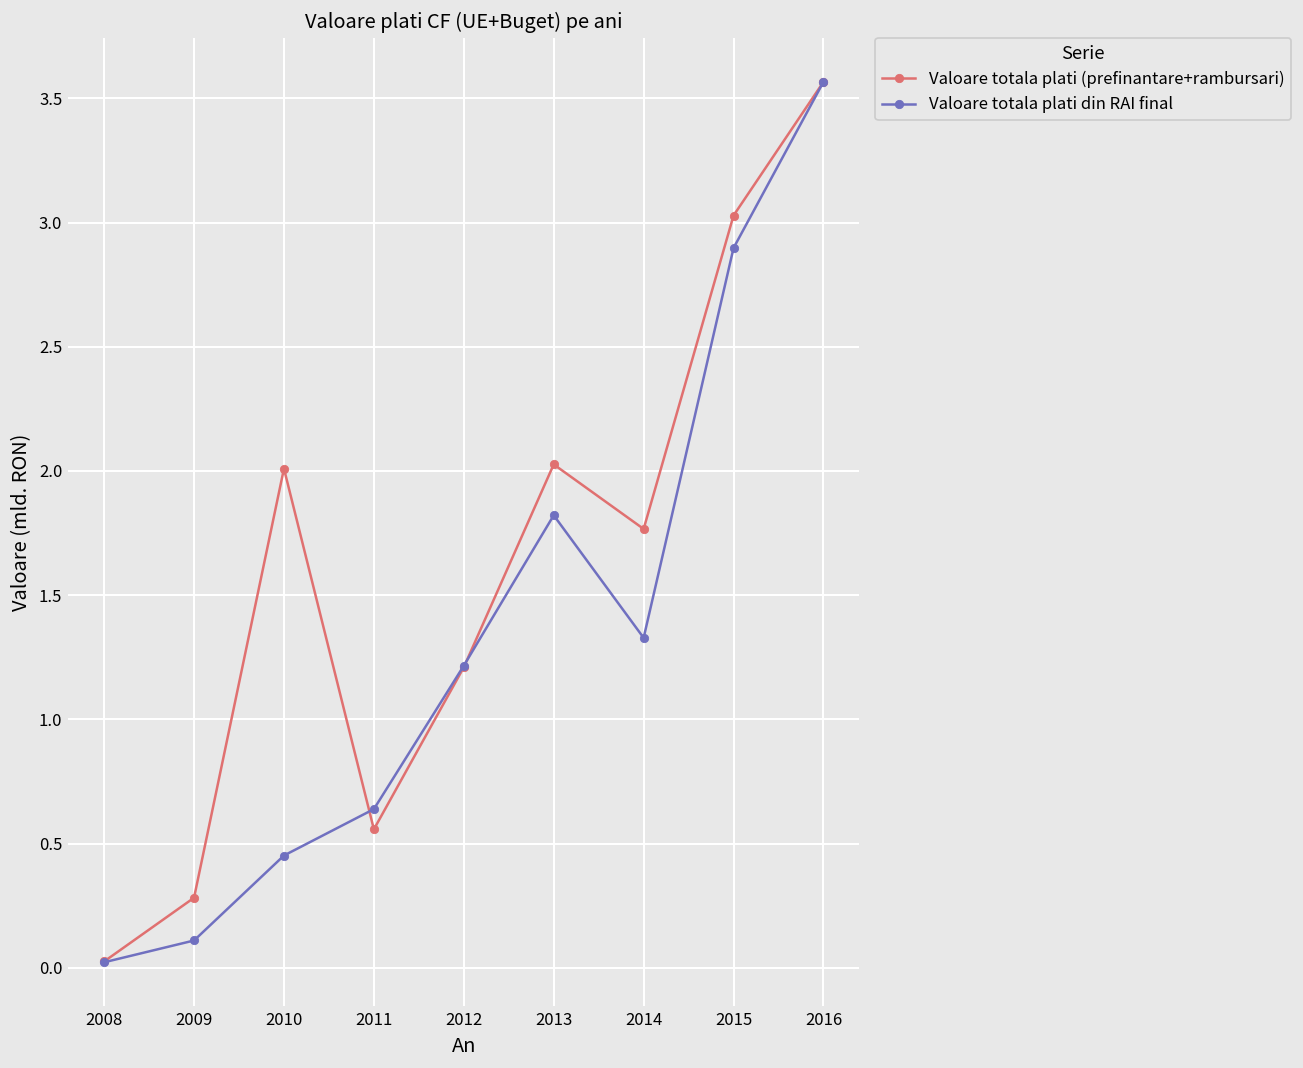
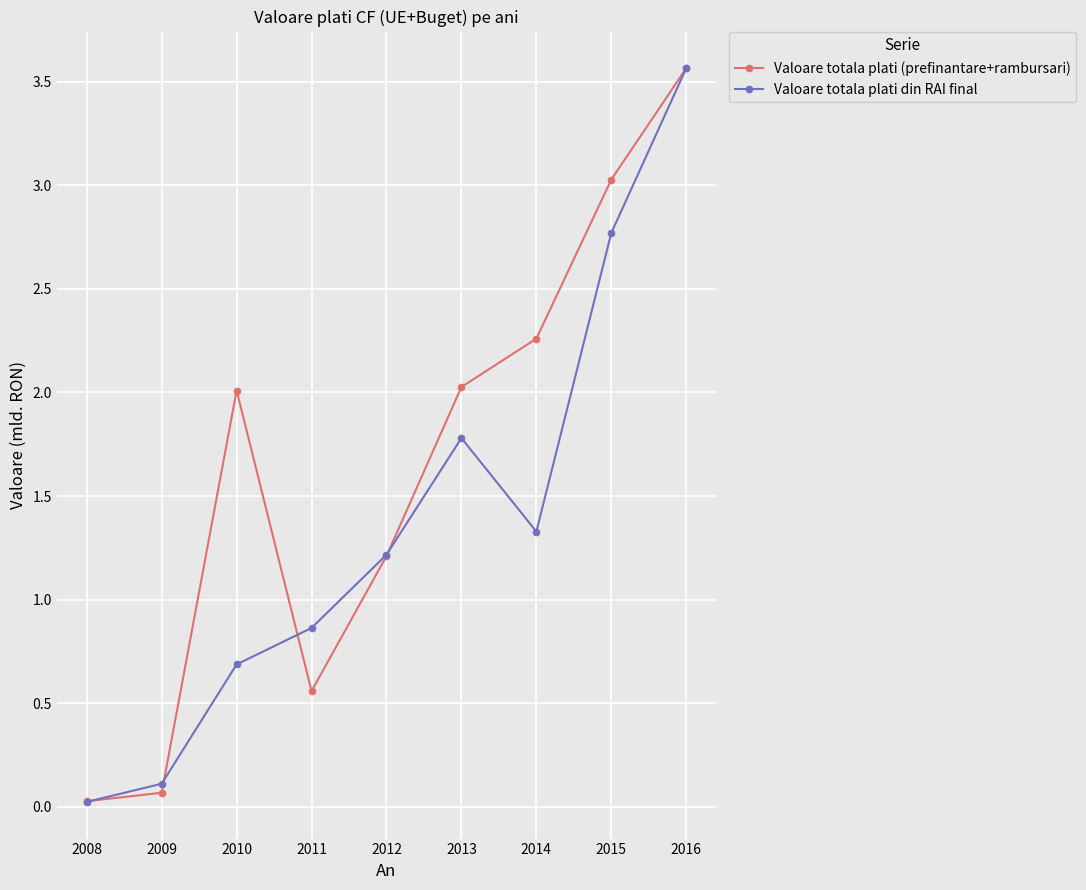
  {
    "Valoare totala plati (prefinantare+rambursari)": {
-     "2009": 0.28,
+     "2009": 0.07,
      "2010": 2.01,
      "2011": 0.56,
      "2013": 2.03,
-     "2014": 1.77,
+     "2014": 2.26,
      "2015": 3.03
    },
    "Valoare totala plati din RAI final": {
      "2009": 0.11,
-     "2010": 0.45,
-     "2011": 0.64,
-     "2013": 1.82,
+     "2010": 0.69,
+     "2011": 0.86,
+     "2013": 1.78,
      "2014": 1.33,
-     "2015": 2.90
+     "2015": 2.77
    }
  }
